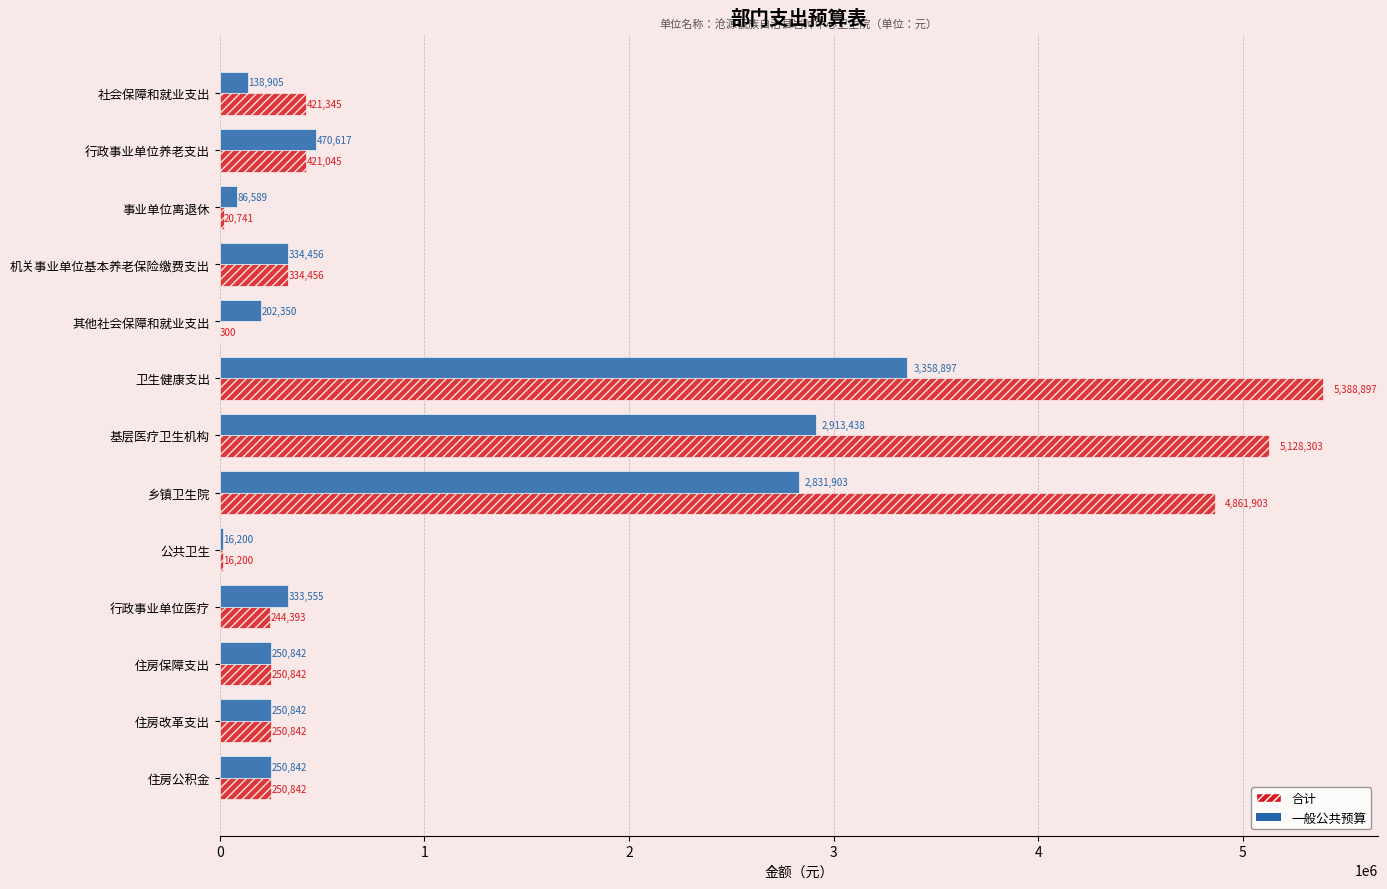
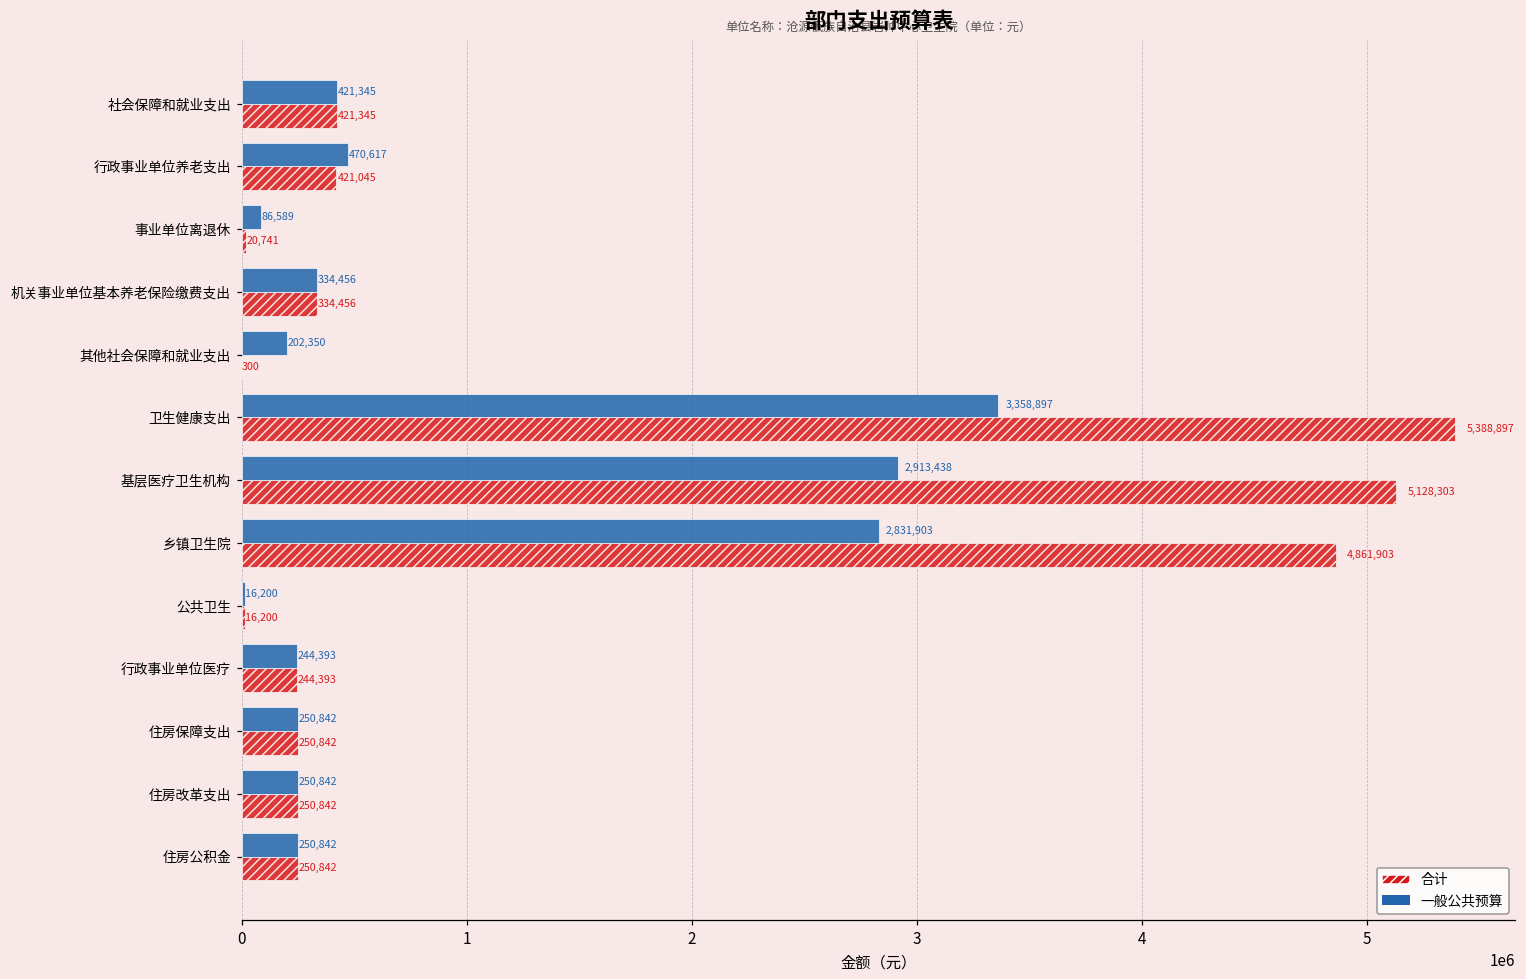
  {
    "合计": {
      "社会保障和就业支出": "421,345",
      "行政事业单位养老支出": "421,045",
      "事业单位离退休": "20,741",
      "机关事业单位基本养老保险缴费支出": "334,456",
      "其他社会保障和就业支出": "300",
      "卫生健康支出": "5,388,897",
      "基层医疗卫生机构": "5,128,303",
      "乡镇卫生院": "4,861,903",
      "公共卫生": "16,200",
      "行政事业单位医疗": "244,393",
      "住房保障支出": "250,842",
      "住房改革支出": "250,842",
      "住房公积金": "250,842"
    },
    "一般公共预算": {
-     "社会保障和就业支出": "138,905",
+     "社会保障和就业支出": "421,345",
      "行政事业单位养老支出": "470,617",
      "事业单位离退休": "86,589",
      "机关事业单位基本养老保险缴费支出": "334,456",
      "其他社会保障和就业支出": "202,350",
      "卫生健康支出": "3,358,897",
      "基层医疗卫生机构": "2,913,438",
      "乡镇卫生院": "2,831,903",
      "公共卫生": "16,200",
-     "行政事业单位医疗": "333,555",
+     "行政事业单位医疗": "244,393",
      "住房保障支出": "250,842",
      "住房改革支出": "250,842",
      "住房公积金": "250,842"
    }
  }
